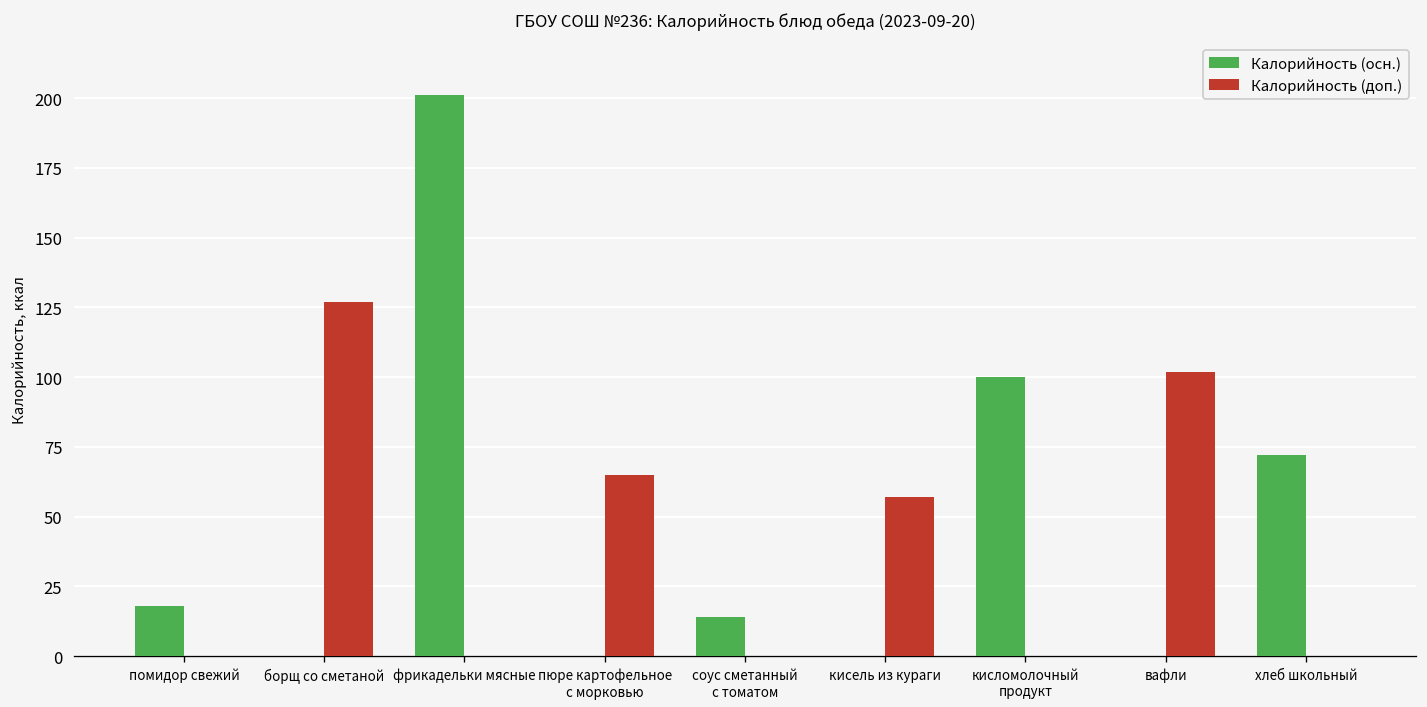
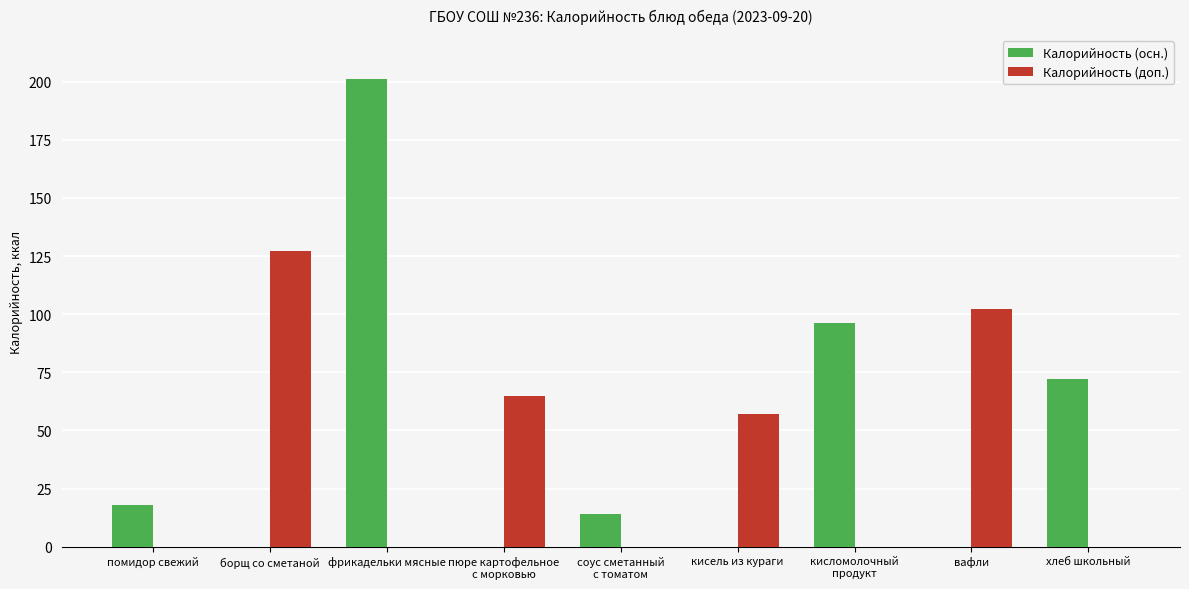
  {
    "Калорийность (осн.)": {
      "помидор свежий": 18,
      "борщ со сметаной": 0,
      "фрикадельки мясные": 201,
      "пюре картофельное с морковью": 0,
      "соус сметанный с томатом": 14,
      "кисель из кураги": 0,
-     "кисломолочный продукт": 100,
+     "кисломолочный продукт": 96,
      "вафли": 0,
      "хлеб школьный": 72
    },
    "Калорийность (доп.)": {
      "помидор свежий": 0,
      "борщ со сметаной": 127,
      "фрикадельки мясные": 0,
      "пюре картофельное с морковью": 65,
      "соус сметанный с томатом": 0,
      "кисель из кураги": 57,
      "кисломолочный продукт": 0,
      "вафли": 102,
      "хлеб школьный": 0
    }
  }
